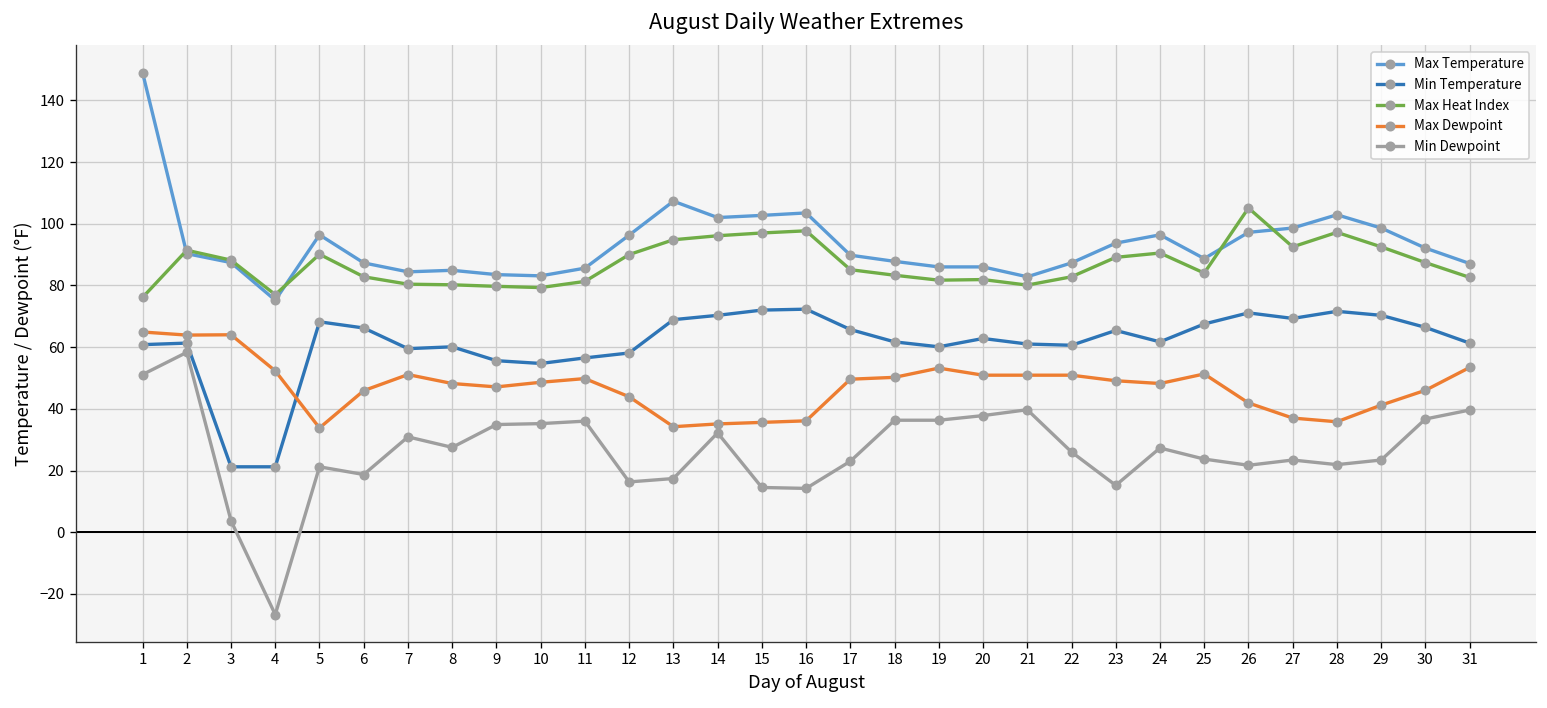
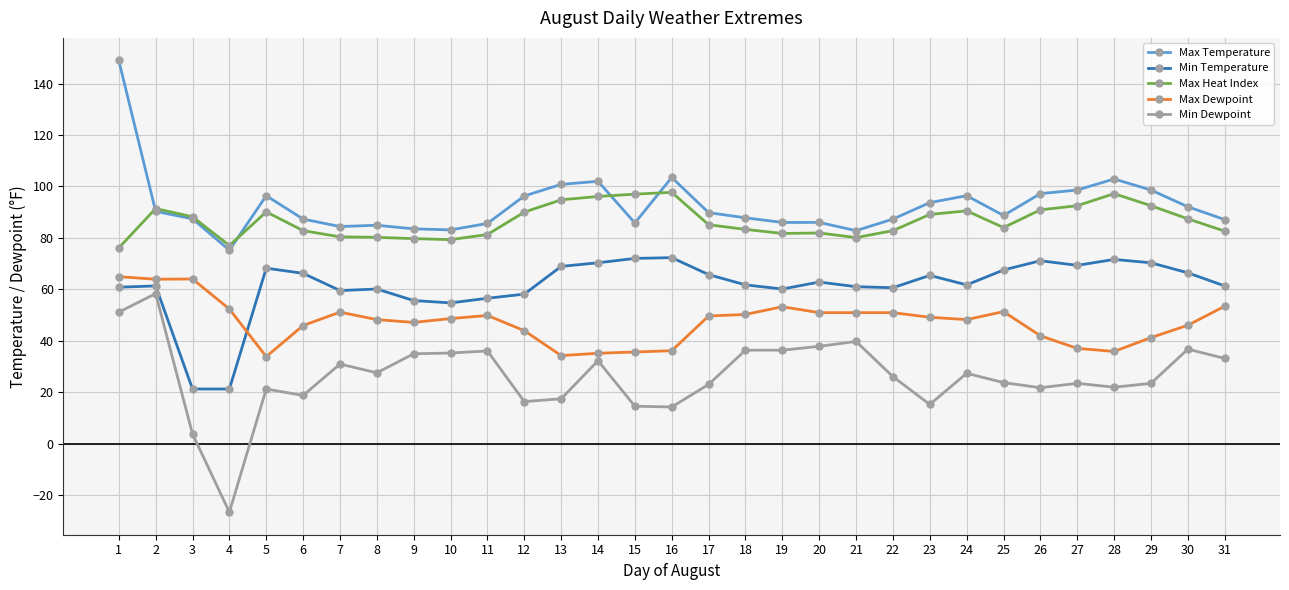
  {
    "Max Temperature": {
      "1": 149,
      "2": 90,
      "4": 75,
      "5": 96,
      "6": 87,
      "7": 84,
      "8": 85,
      "9": 84,
      "10": 83,
      "11": 86,
      "12": 96,
-     "13": 107,
+     "13": 101,
      "14": 102,
-     "15": 103,
+     "15": 86,
      "16": 104,
      "17": 90,
      "18": 88,
      "19": 86,
      "20": 86,
      "21": 83,
      "22": 87,
      "23": 94,
      "24": 96,
      "25": 89,
      "26": 97,
      "27": 99,
      "28": 103,
      "29": 99,
      "30": 92,
      "31": 87
    },
    "Min Temperature": {
      "1": 61,
      "2": 61,
      "3": 21,
      "4": 21,
      "5": 68,
      "6": 66,
      "7": 60,
      "8": 60,
      "9": 56,
      "10": 55,
      "11": 57,
      "12": 58,
      "13": 69,
      "14": 70,
      "15": 72,
      "16": 72,
      "17": 66,
      "18": 62,
      "19": 60,
      "20": 63,
      "21": 61,
      "22": 61,
      "23": 65,
      "24": 62,
      "25": 68,
      "26": 71,
      "27": 69,
      "28": 72,
      "29": 70,
      "30": 66,
      "31": 61
    },
    "Max Heat Index": {
      "1": 76,
      "2": 91,
      "4": 77,
      "5": 90,
      "6": 83,
      "7": 80,
      "8": 80,
      "9": 80,
      "10": 79,
      "11": 81,
      "12": 90,
      "13": 95,
      "14": 96,
      "15": 97,
      "16": 98,
      "17": 85,
      "18": 83,
      "19": 82,
      "20": 82,
      "21": 80,
      "22": 83,
      "23": 89,
      "24": 91,
      "25": 84,
-     "26": 105,
+     "26": 91,
      "27": 93,
      "28": 97,
      "29": 93,
      "30": 87,
      "31": 83
    },
    "Max Dewpoint": {
      "1": 65,
      "2": 64,
      "3": 64,
      "4": 52,
      "5": 34,
      "6": 46,
      "7": 51,
      "8": 48,
      "9": 47,
      "10": 49,
      "11": 50,
      "12": 44,
      "13": 34,
      "14": 35,
      "15": 36,
      "16": 36,
      "17": 50,
      "18": 50,
      "19": 53,
      "20": 51,
      "21": 51,
      "22": 51,
      "23": 49,
      "24": 48,
      "25": 51,
      "26": 42,
      "27": 37,
      "28": 36,
      "29": 41,
      "30": 46,
      "31": 53
    },
    "Min Dewpoint": {
      "1": 51,
      "2": 58,
      "3": 4,
      "4": -27,
      "5": 21,
      "6": 19,
      "7": 31,
      "8": 28,
      "9": 35,
      "10": 35,
      "11": 36,
      "12": 16,
      "13": 17,
      "14": 32,
      "15": 15,
      "16": 14,
      "17": 23,
      "18": 36,
      "19": 36,
      "20": 38,
      "21": 40,
      "22": 26,
      "23": 15,
      "24": 27,
      "25": 24,
      "26": 22,
      "27": 23,
      "28": 22,
      "29": 23,
      "30": 37,
-     "31": 40
+     "31": 33
    }
  }
